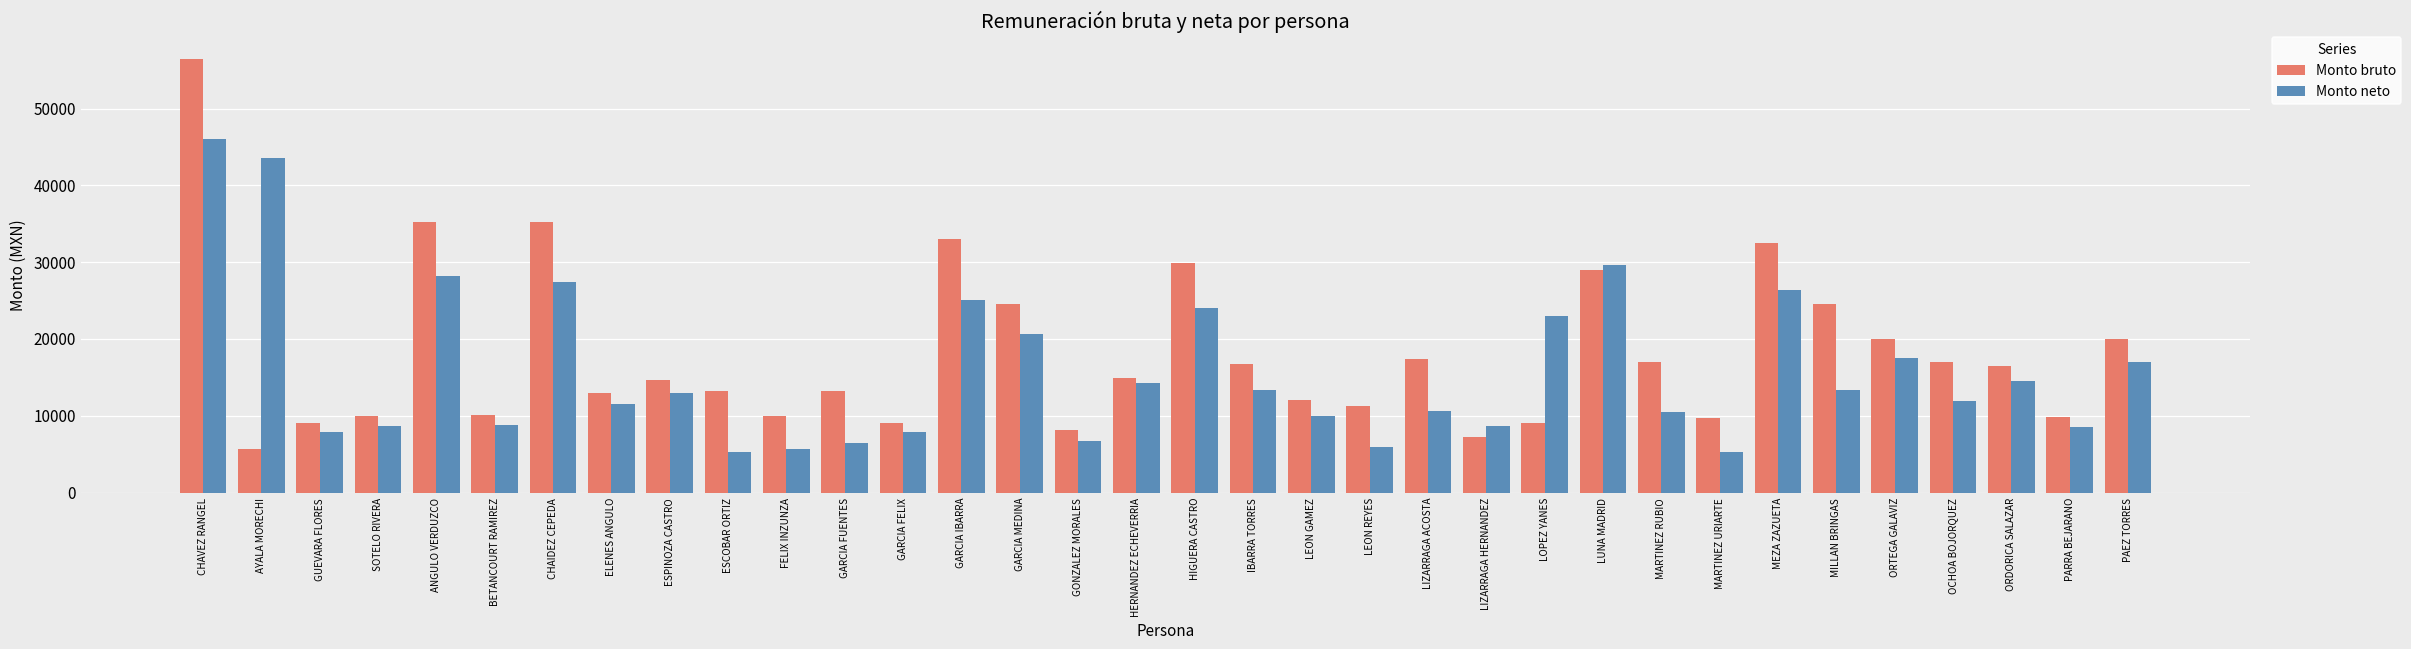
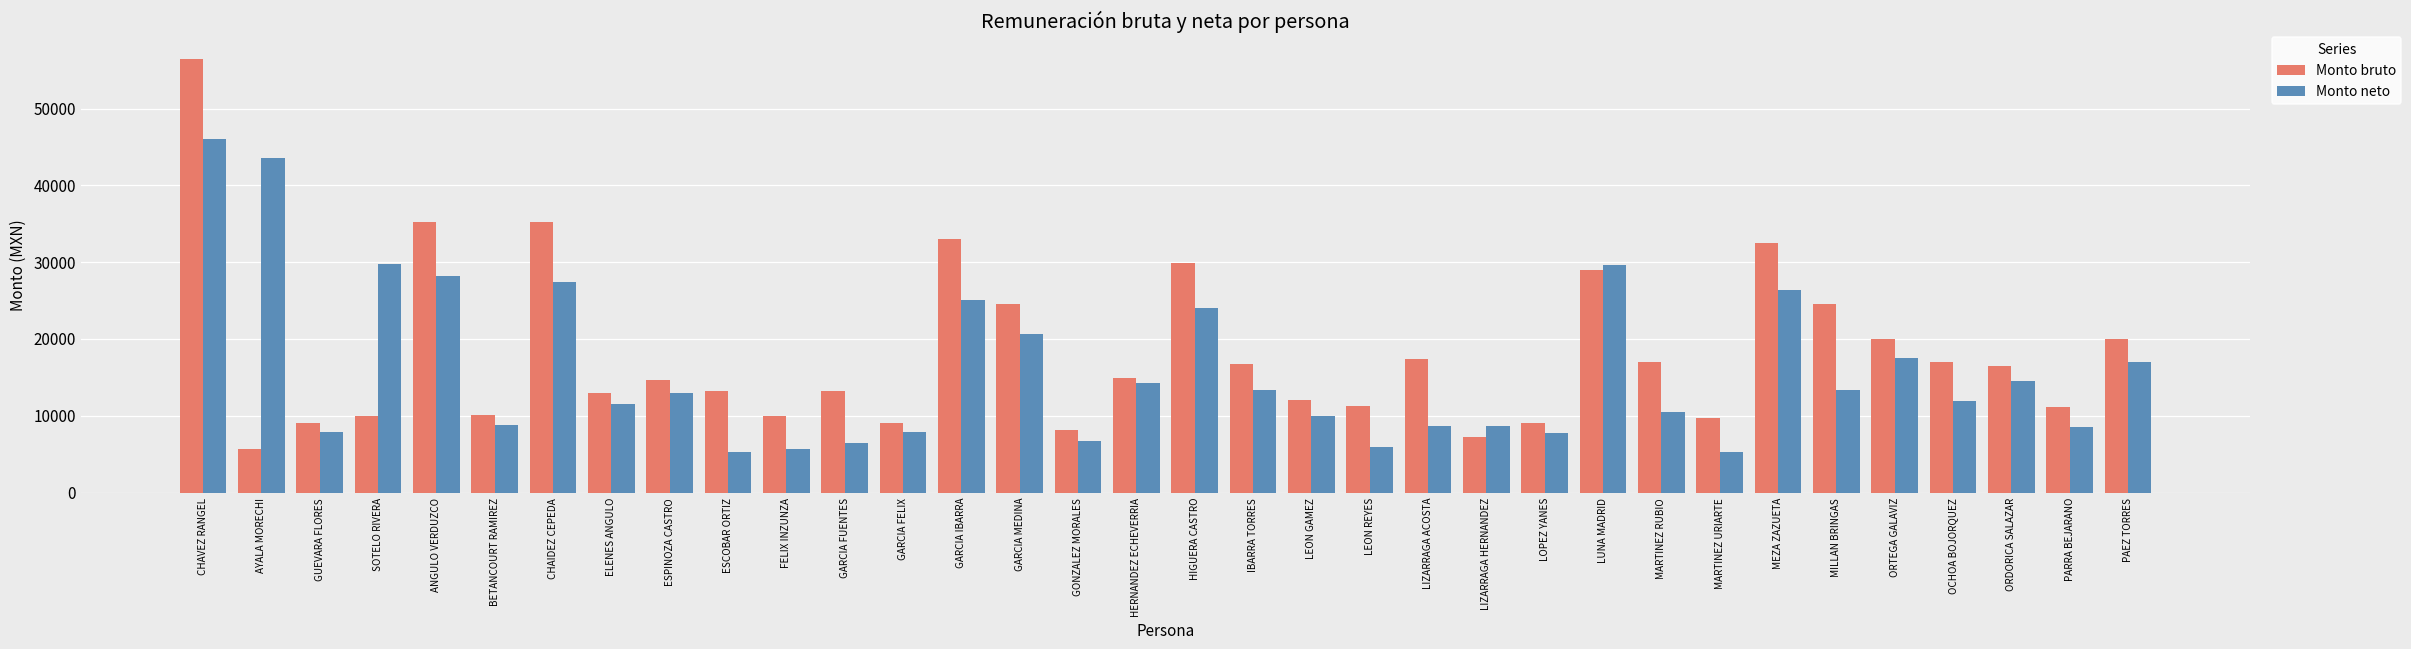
  {
    "Monto bruto": {
      "CHAVEZ RANGEL": 56000,
      "AYALA MORECHI": 6000,
      "GUEVARA FLORES": 9000,
      "SOTELO RIVERA": 10000,
      "ANGULO VERDUZCO": 35000,
      "BETANCOURT RAMIREZ": 10000,
      "CHAIDEZ CEPEDA": 35000,
      "ELENES ANGULO": 13000,
      "ESPINOZA CASTRO": 15000,
      "ESCOBAR ORTIZ": 13000,
      "FELIX INZUNZA": 10000,
      "GARCIA FUENTES": 13000,
      "GARCIA FELIX": 9000,
      "GARCIA IBARRA": 33000,
      "GARCIA MEDINA": 25000,
      "GONZALEZ MORALES": 8000,
      "HERNANDEZ ECHEVERRIA": 15000,
      "HIGUERA CASTRO": 30000,
      "IBARRA TORRES": 17000,
      "LEON GAMEZ": 12000,
      "LEON REYES": 11000,
      "LIZARRAGA ACOSTA": 17000,
      "LIZARRAGA HERNANDEZ": 7000,
      "LOPEZ YANES": 9000,
      "LUNA MADRID": 29000,
      "MARTINEZ RUBIO": 17000,
      "MARTINEZ URIARTE": 10000,
      "MEZA ZAZUETA": 33000,
      "MILLAN BRINGAS": 25000,
      "ORTEGA GALAVIZ": 20000,
      "OCHOA BOJORQUEZ": 17000,
      "ORDORICA SALAZAR": 17000,
-     "PARRA BEJARANO": 10000,
+     "PARRA BEJARANO": 11000,
      "PAEZ TORRES": 20000
    },
    "Monto neto": {
      "CHAVEZ RANGEL": 46000,
      "AYALA MORECHI": 44000,
      "GUEVARA FLORES": 8000,
-     "SOTELO RIVERA": 9000,
+     "SOTELO RIVERA": 30000,
      "ANGULO VERDUZCO": 28000,
      "BETANCOURT RAMIREZ": 9000,
      "CHAIDEZ CEPEDA": 27000,
      "ELENES ANGULO": 12000,
      "ESPINOZA CASTRO": 13000,
      "ESCOBAR ORTIZ": 5000,
      "FELIX INZUNZA": 6000,
      "GARCIA FUENTES": 6000,
      "GARCIA FELIX": 8000,
      "GARCIA IBARRA": 25000,
      "GARCIA MEDINA": 21000,
      "GONZALEZ MORALES": 7000,
      "HERNANDEZ ECHEVERRIA": 14000,
      "HIGUERA CASTRO": 24000,
      "IBARRA TORRES": 13000,
      "LEON GAMEZ": 10000,
      "LEON REYES": 6000,
-     "LIZARRAGA ACOSTA": 11000,
+     "LIZARRAGA ACOSTA": 9000,
      "LIZARRAGA HERNANDEZ": 9000,
-     "LOPEZ YANES": 23000,
+     "LOPEZ YANES": 8000,
      "LUNA MADRID": 30000,
      "MARTINEZ RUBIO": 10000,
      "MARTINEZ URIARTE": 5000,
      "MEZA ZAZUETA": 26000,
      "MILLAN BRINGAS": 13000,
      "ORTEGA GALAVIZ": 18000,
      "OCHOA BOJORQUEZ": 12000,
      "ORDORICA SALAZAR": 15000,
      "PARRA BEJARANO": 9000,
      "PAEZ TORRES": 17000
    }
  }
